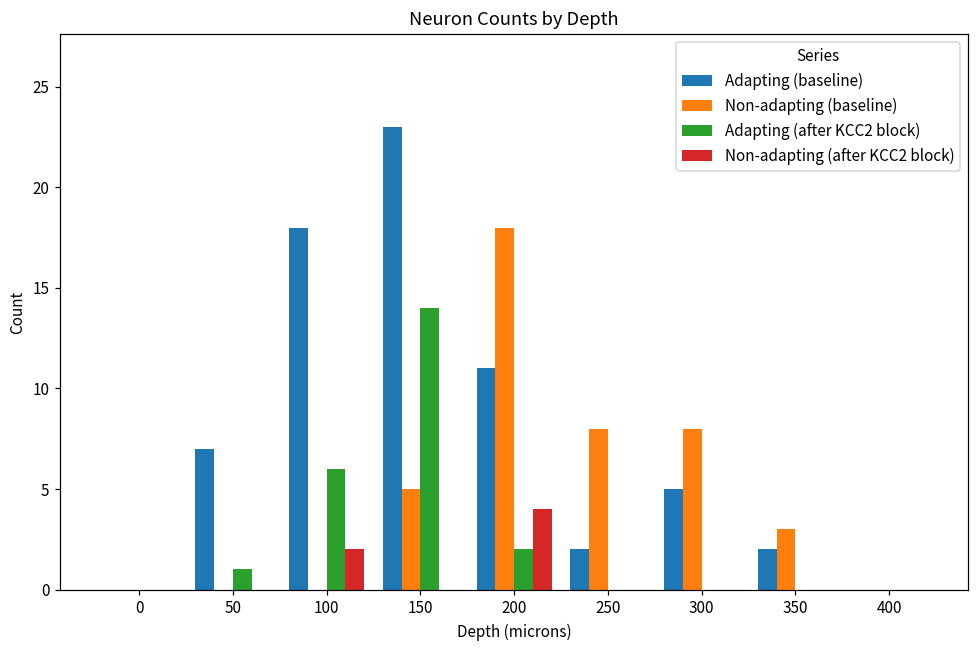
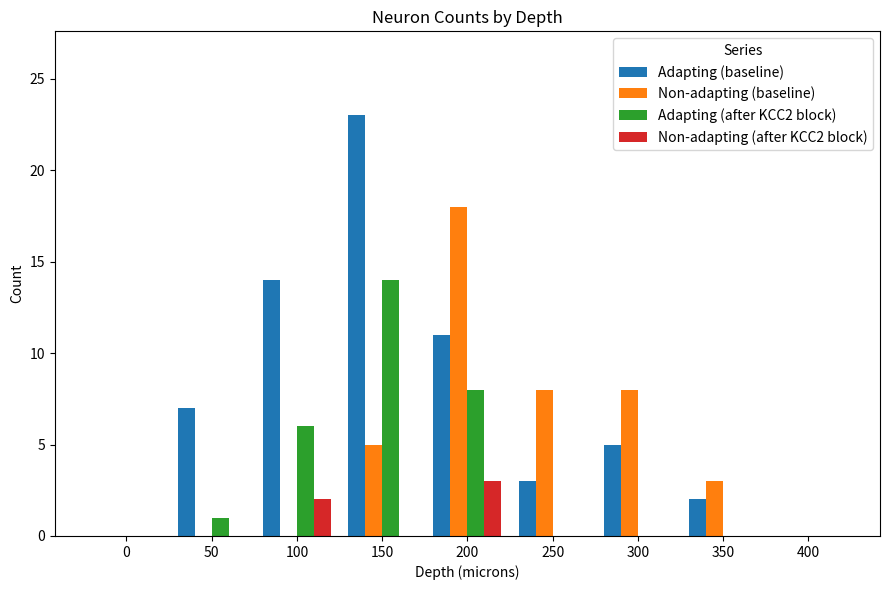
  {
    "Adapting (baseline)": {
      "0": 0,
      "50": 7,
-     "100": 18,
+     "100": 14,
      "150": 23,
      "200": 11,
-     "250": 2,
+     "250": 3,
      "300": 5,
      "350": 2,
      "400": 0
    },
    "Non-adapting (baseline)": {
      "0": 0,
      "50": 0,
      "100": 0,
      "150": 5,
      "200": 18,
      "250": 8,
      "300": 8,
      "350": 3,
      "400": 0
    },
    "Adapting (after KCC2 block)": {
      "0": 0,
      "50": 1,
      "100": 6,
      "150": 14,
-     "200": 2,
+     "200": 8,
      "250": 0,
      "300": 0,
      "350": 0,
      "400": 0
    },
    "Non-adapting (after KCC2 block)": {
      "0": 0,
      "50": 0,
      "100": 2,
      "150": 0,
-     "200": 4,
+     "200": 3,
      "250": 0,
      "300": 0,
      "350": 0,
      "400": 0
    }
  }
